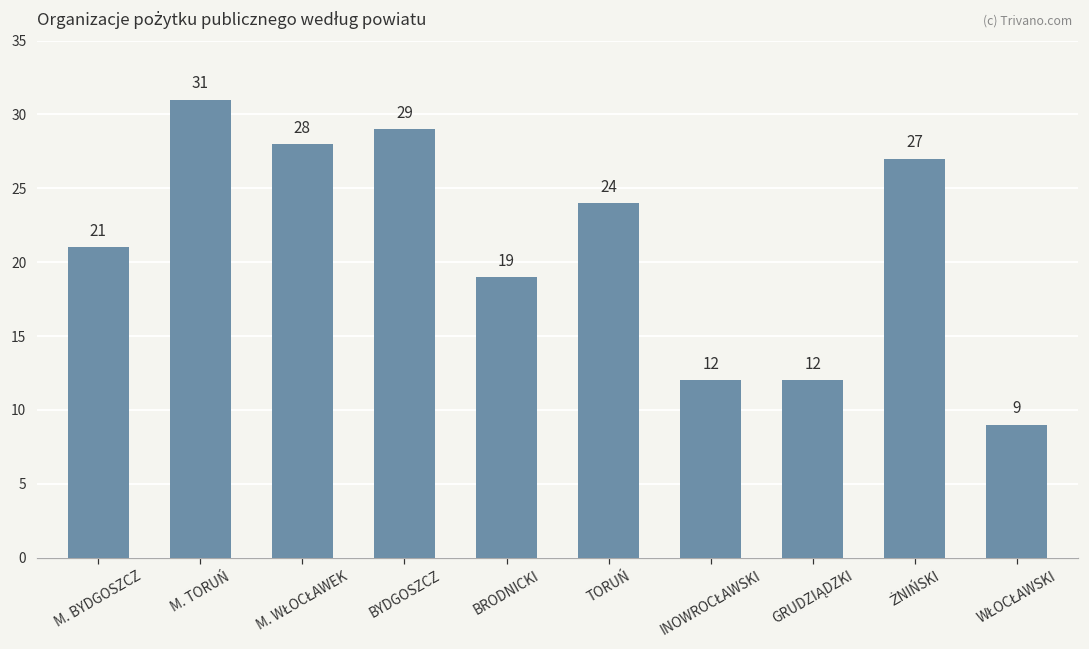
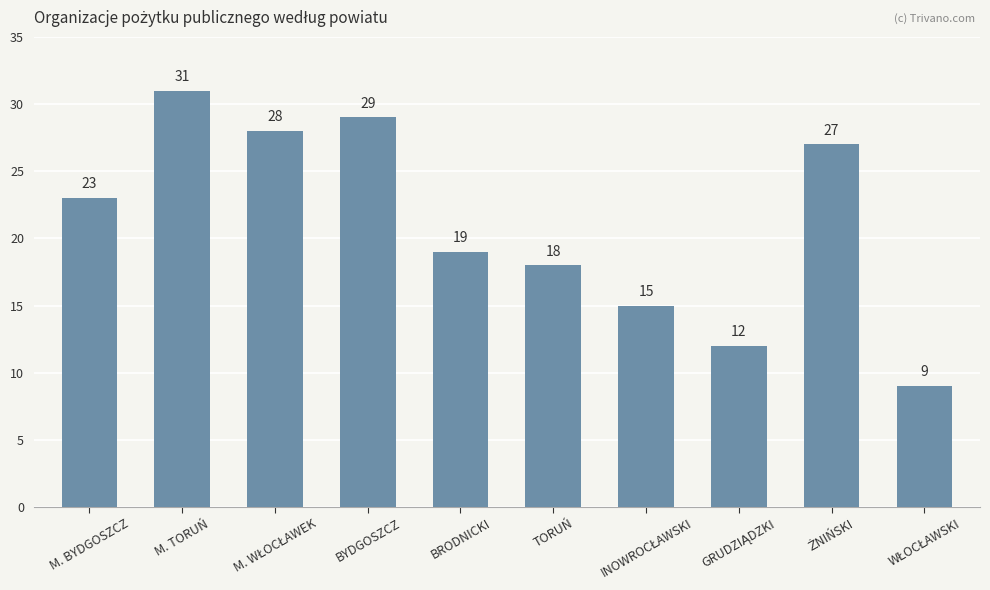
  {
-   "M. BYDGOSZCZ": 21,
+   "M. BYDGOSZCZ": 23,
    "M. TORUŃ": 31,
    "M. WŁOCŁAWEK": 28,
    "BYDGOSZCZ": 29,
    "BRODNICKI": 19,
-   "TORUŃ": 24,
-   "INOWROCŁAWSKI": 12,
+   "TORUŃ": 18,
+   "INOWROCŁAWSKI": 15,
    "GRUDZIĄDZKI": 12,
    "ŻNIŃSKI": 27,
    "WŁOCŁAWSKI": 9
  }
